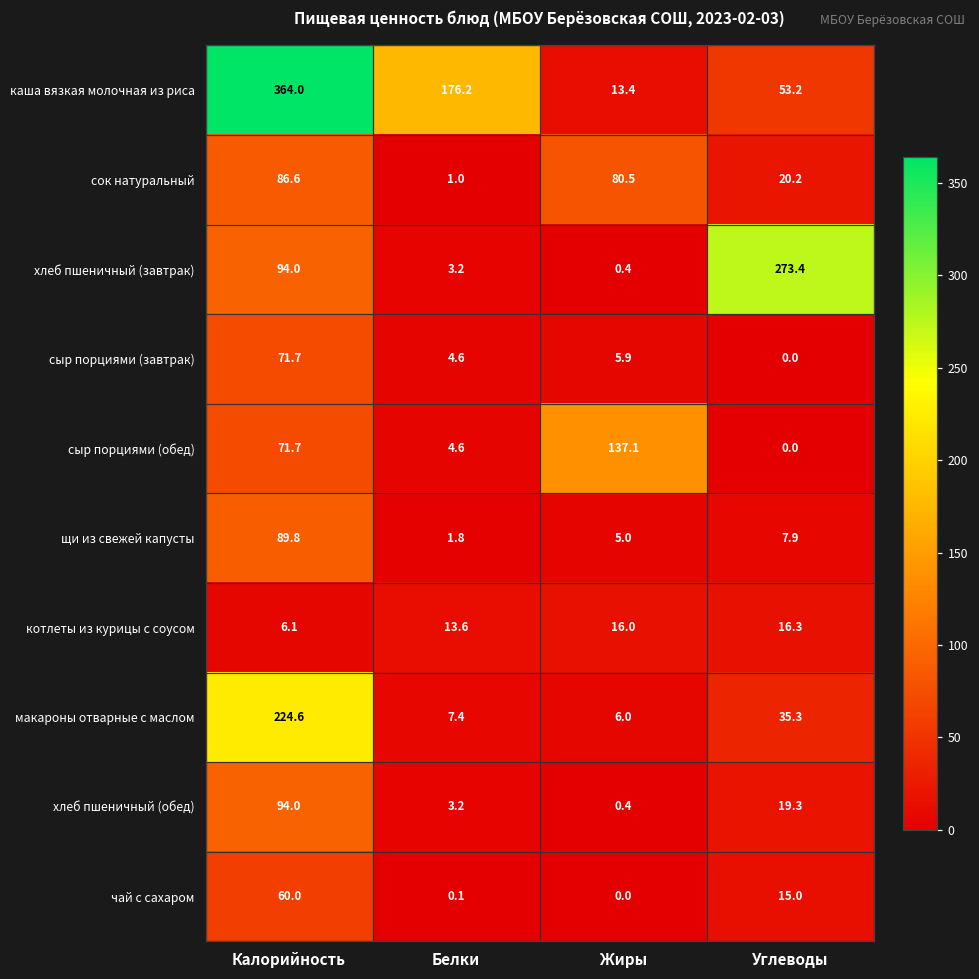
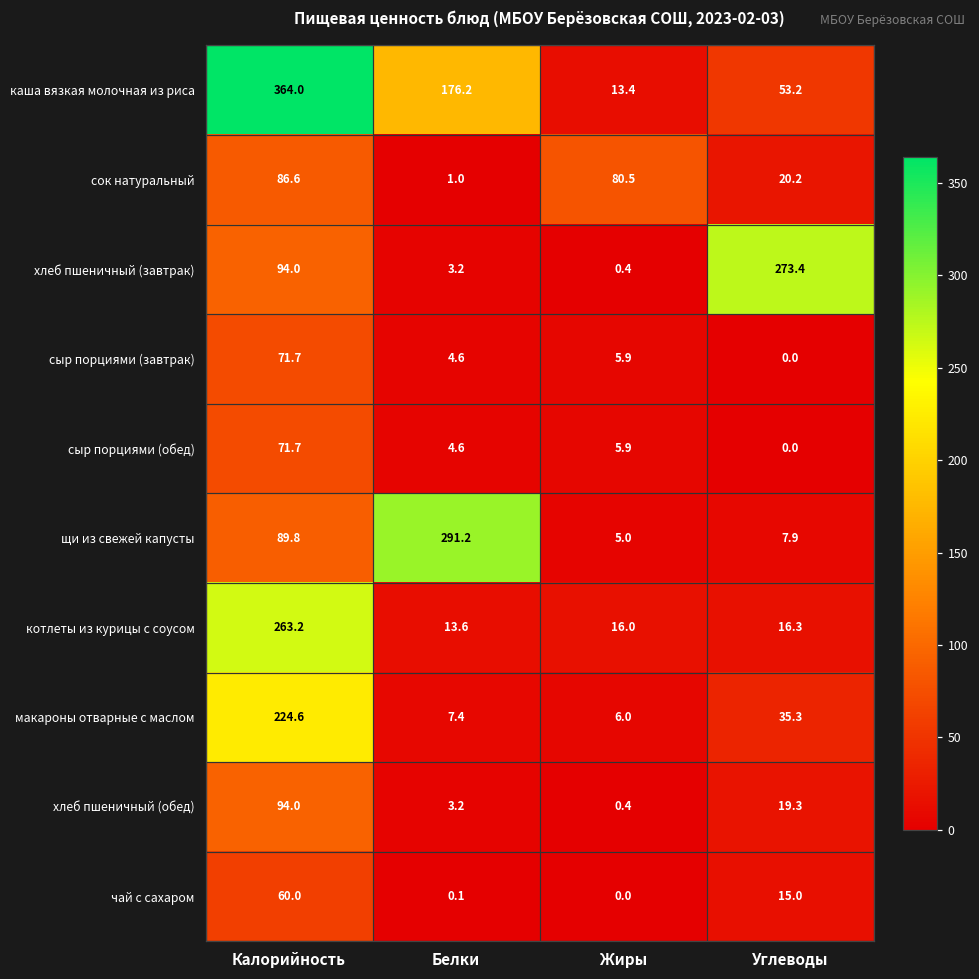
  {
    "каша вязкая молочная из риса": {
      "Калорийность": 364.0,
      "Белки": 176.2,
      "Жиры": 13.4,
      "Углеводы": 53.2
    },
    "сок натуральный": {
      "Калорийность": 86.6,
      "Белки": 1.0,
      "Жиры": 80.5,
      "Углеводы": 20.2
    },
    "хлеб пшеничный (завтрак)": {
      "Калорийность": 94.0,
      "Белки": 3.2,
      "Жиры": 0.4,
      "Углеводы": 273.4
    },
    "сыр порциями (завтрак)": {
      "Калорийность": 71.7,
      "Белки": 4.6,
      "Жиры": 5.9,
      "Углеводы": 0.0
    },
    "сыр порциями (обед)": {
      "Калорийность": 71.7,
      "Белки": 4.6,
-     "Жиры": 137.1,
+     "Жиры": 5.9,
      "Углеводы": 0.0
    },
    "щи из свежей капусты": {
      "Калорийность": 89.8,
-     "Белки": 1.8,
+     "Белки": 291.2,
      "Жиры": 5.0,
      "Углеводы": 7.9
    },
    "котлеты из курицы с соусом": {
-     "Калорийность": 6.1,
+     "Калорийность": 263.2,
      "Белки": 13.6,
      "Жиры": 16.0,
      "Углеводы": 16.3
    },
    "макароны отварные с маслом": {
      "Калорийность": 224.6,
      "Белки": 7.4,
      "Жиры": 6.0,
      "Углеводы": 35.3
    },
    "хлеб пшеничный (обед)": {
      "Калорийность": 94.0,
      "Белки": 3.2,
      "Жиры": 0.4,
      "Углеводы": 19.3
    },
    "чай с сахаром": {
      "Калорийность": 60.0,
      "Белки": 0.1,
      "Жиры": 0.0,
      "Углеводы": 15.0
    }
  }
